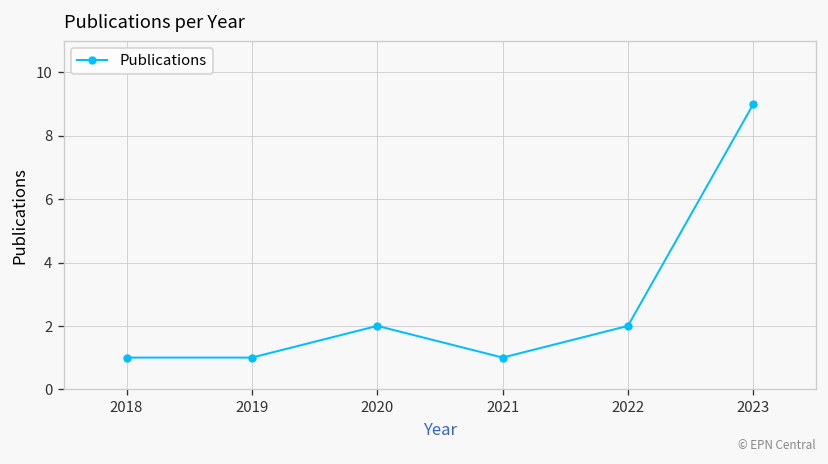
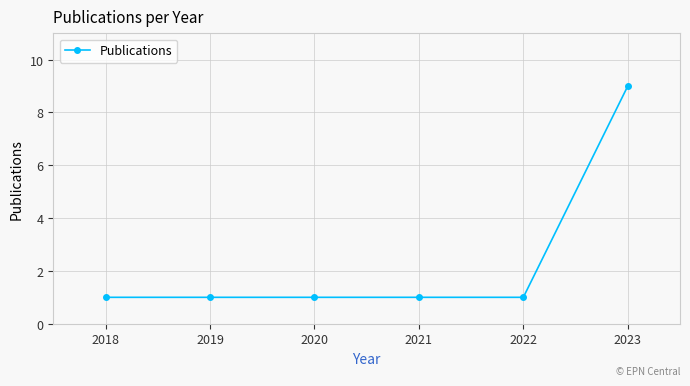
  {
    "2018": 1,
    "2019": 1,
-   "2020": 2,
+   "2020": 1,
    "2021": 1,
-   "2022": 2,
+   "2022": 1,
    "2023": 9
  }
